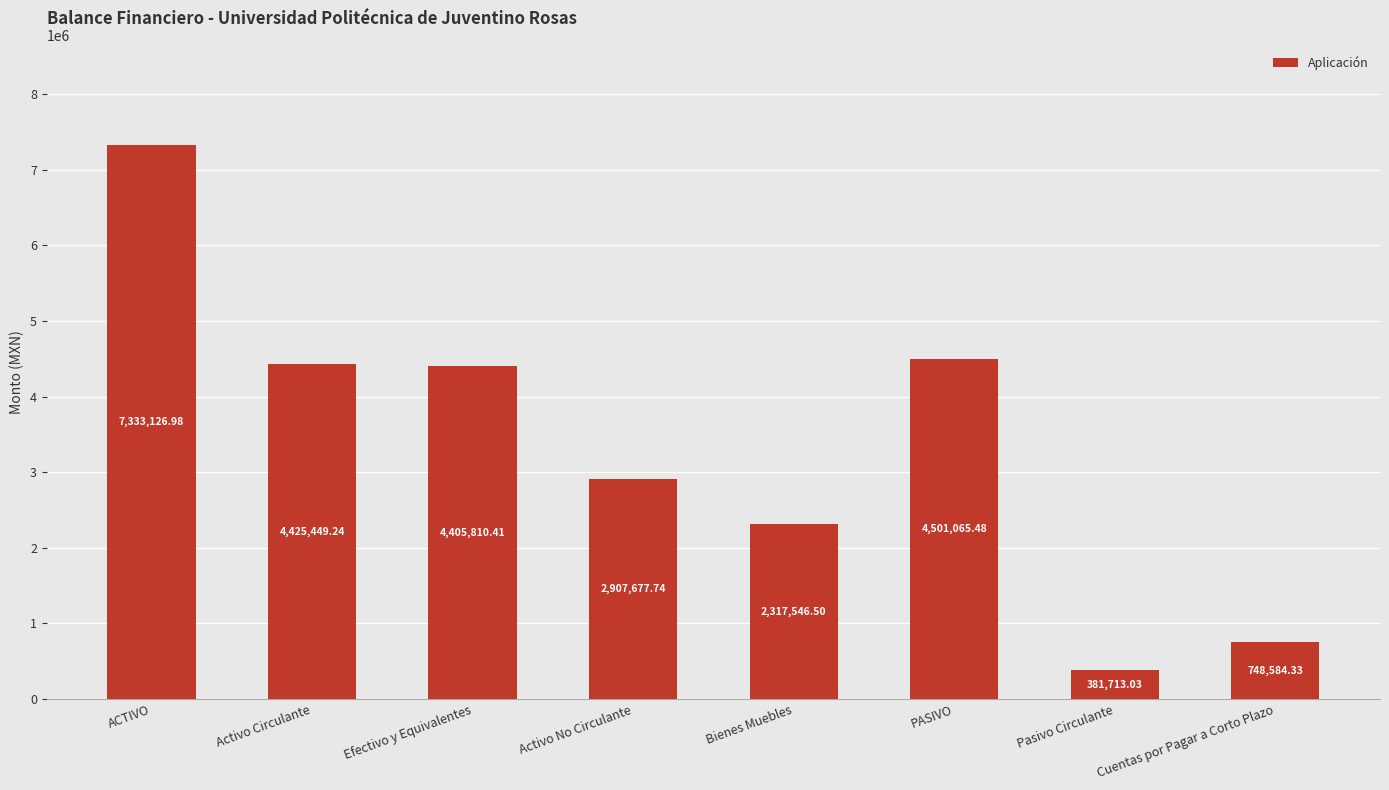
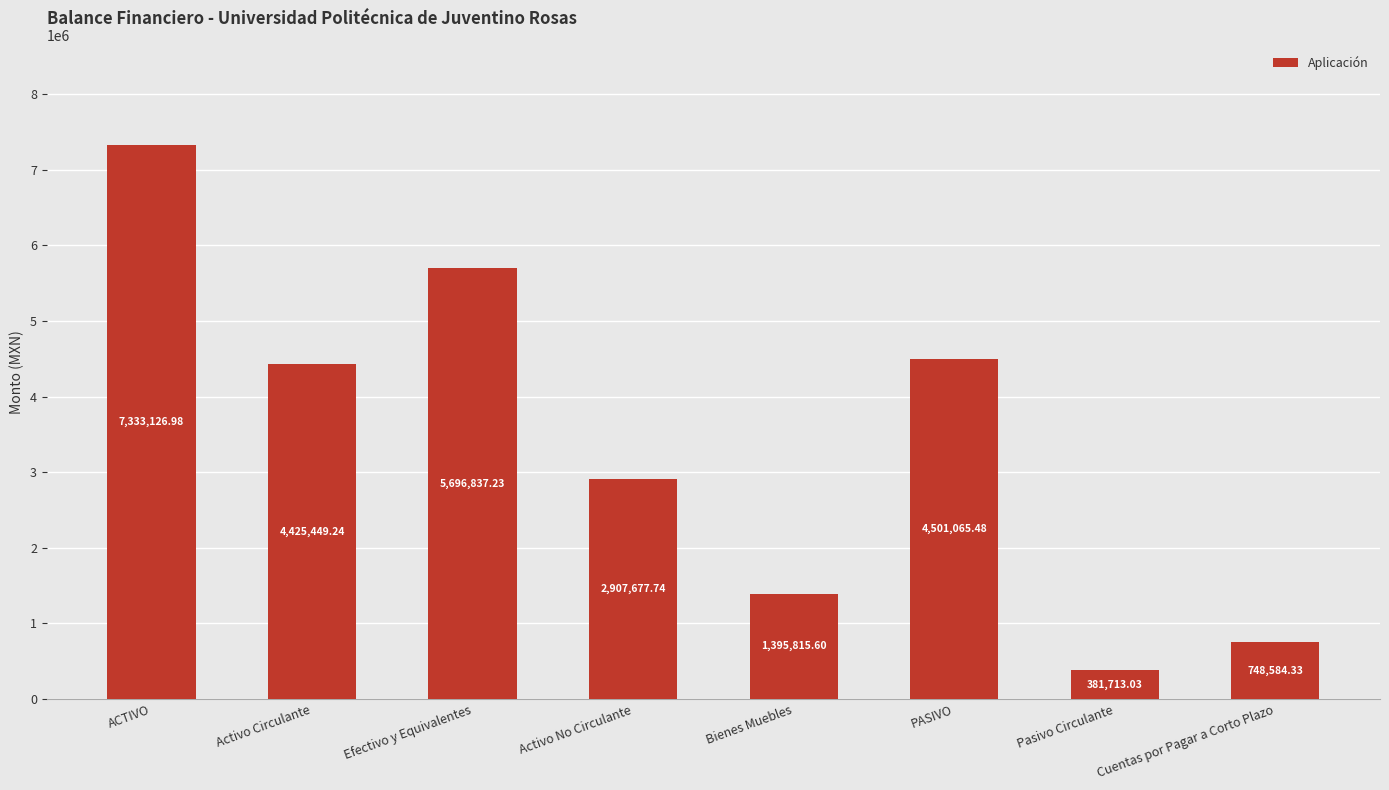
  {
    "ACTIVO": "7,333,126.98",
    "Activo Circulante": "4,425,449.24",
-   "Efectivo y Equivalentes": "4,405,810.41",
+   "Efectivo y Equivalentes": "5,696,837.23",
    "Activo No Circulante": "2,907,677.74",
-   "Bienes Muebles": "2,317,546.50",
+   "Bienes Muebles": "1,395,815.60",
    "PASIVO": "4,501,065.48",
    "Pasivo Circulante": "381,713.03",
    "Cuentas por Pagar a Corto Plazo": "748,584.33"
  }
